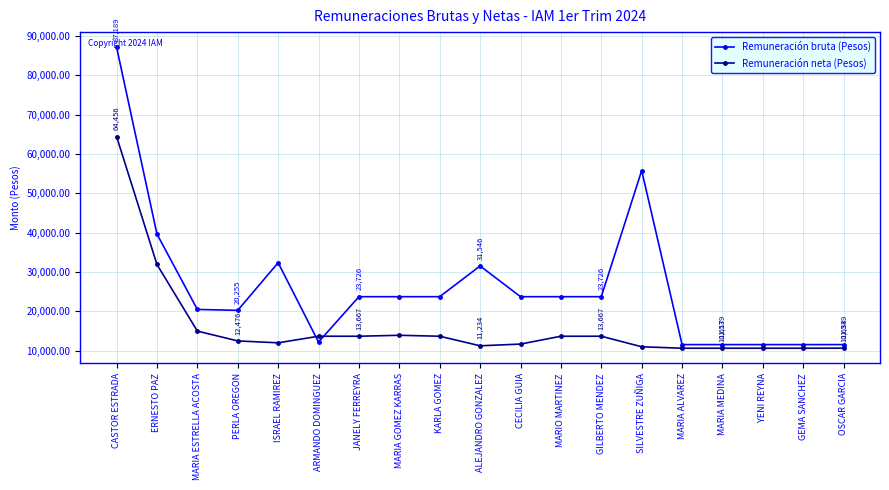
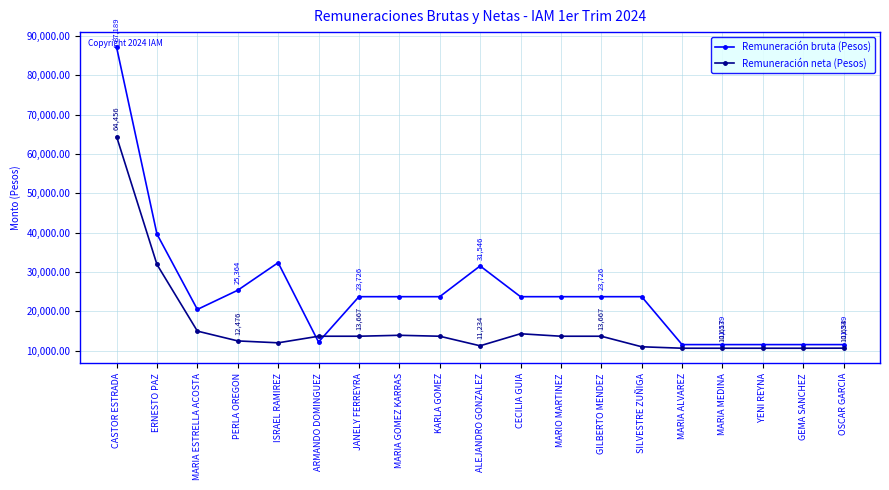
  {
    "Remuneración bruta (Pesos)": {
      "CASTOR ESTRADA": "87,189",
-     "PERLA OREGON": "20,255",
+     "PERLA OREGON": "25,364",
      "JANELY FERREYRA": "23,726",
      "ALEJANDRO GONZALEZ": "31,546",
      "GILBERTO MENDEZ": "23,726",
-     "SILVESTRE ZUÑIGA": "56,000"
+     "SILVESTRE ZUÑIGA": "24,000"
    },
    "Remuneración neta (Pesos)": {
      "ERNESTO PAZ": "32,000",
      "MARIA ESTRELLA ACOSTA": "15,000",
      "ISRAEL RAMIREZ": "12,000",
      "ARMANDO DOMINGUEZ": "14,000",
      "MARIA GOMEZ KARRAS": "14,000",
      "KARLA GOMEZ": "14,000",
-     "CECILIA GUIA": "12,000",
+     "CECILIA GUIA": "14,000",
      "MARIO MARTINEZ": "14,000",
      "SILVESTRE ZUÑIGA": "11,000",
      "MARIA ALVAREZ": "11,000",
      "YENI REYNA": "11,000",
      "GEMA SANCHEZ": "11,000"
    }
  }
